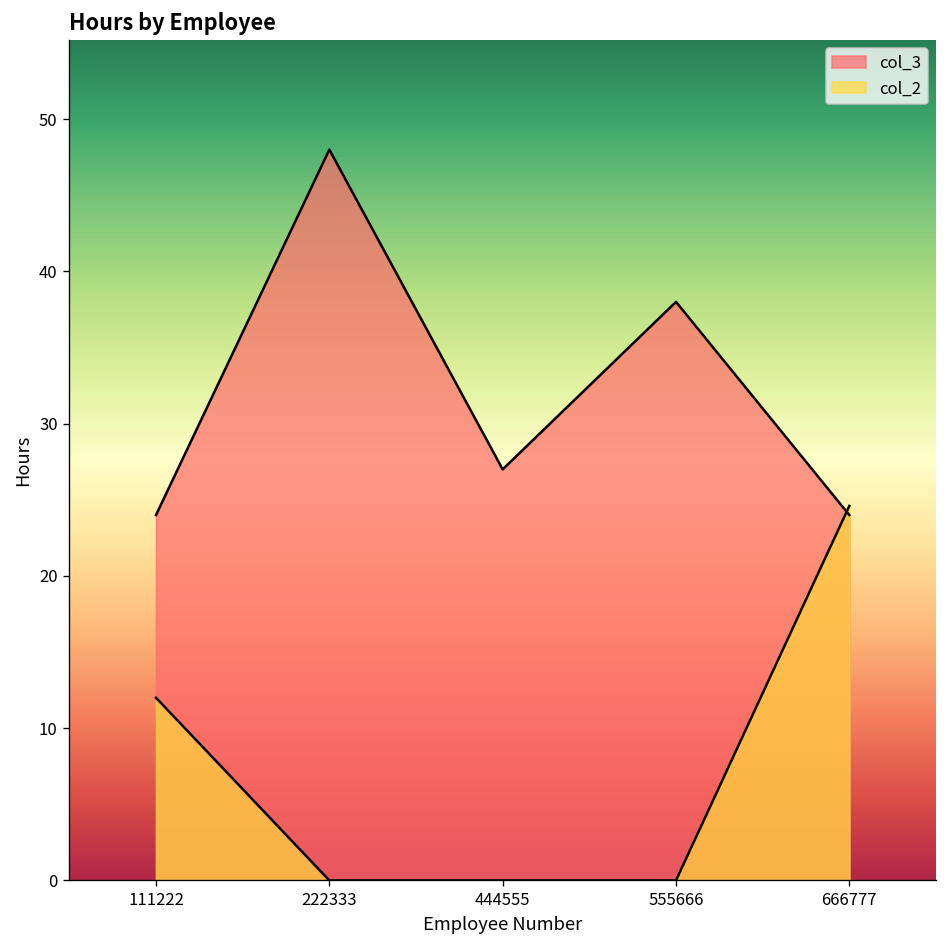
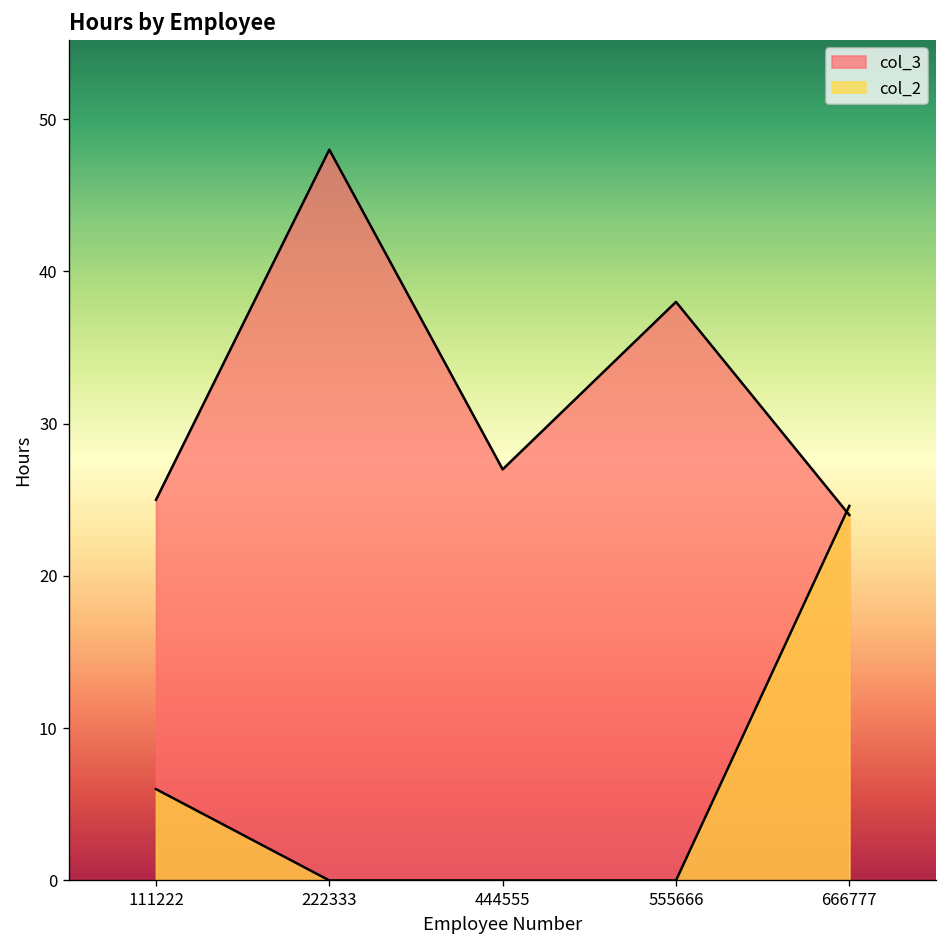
  {
    "col_3": {
-     "111222": 24,
+     "111222": 25,
      "222333": 48,
      "444555": 27,
      "555666": 38,
      "666777": 24
    },
    "col_2": {
-     "111222": 12,
+     "111222": 6,
      "222333": 0,
      "444555": 0,
      "555666": 0,
      "666777": 24.6
    }
  }
